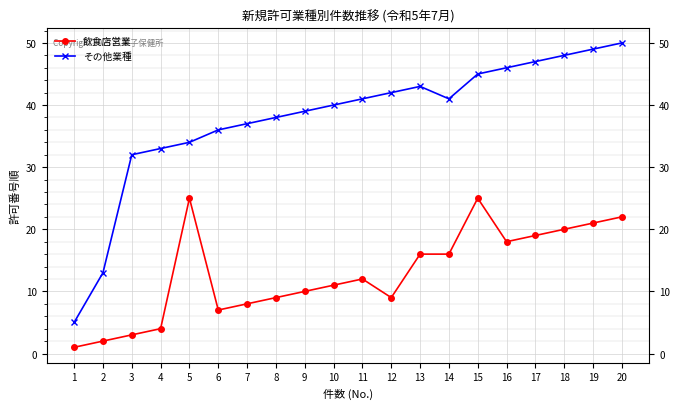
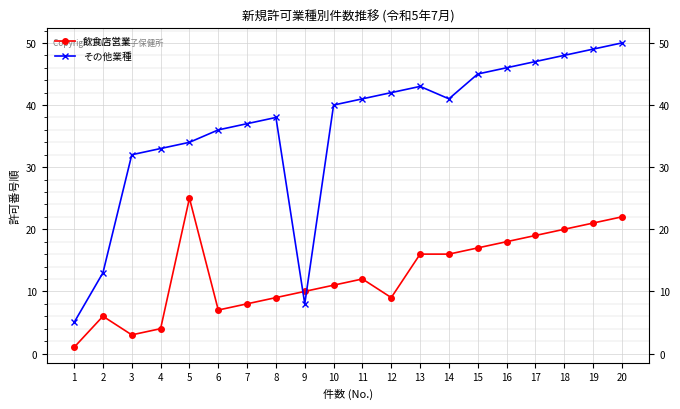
  {
    "飲食店営業": {
      "1": 1,
-     "2": 2,
+     "2": 6,
      "3": 3,
      "4": 4,
      "5": 25,
      "6": 7,
      "7": 8,
      "8": 9,
      "9": 10,
      "10": 11,
      "11": 12,
      "12": 9,
      "13": 16,
      "14": 16,
-     "15": 25,
+     "15": 17,
      "16": 18,
      "17": 19,
      "18": 20,
      "19": 21,
      "20": 22
    },
    "その他業種": {
      "1": 5,
      "2": 13,
      "3": 32,
      "4": 33,
      "5": 34,
      "6": 36,
      "7": 37,
      "8": 38,
-     "9": 39,
+     "9": 8,
      "10": 40,
      "11": 41,
      "12": 42,
      "13": 43,
      "14": 41,
      "15": 45,
      "16": 46,
      "17": 47,
      "18": 48,
      "19": 49,
      "20": 50
    }
  }
